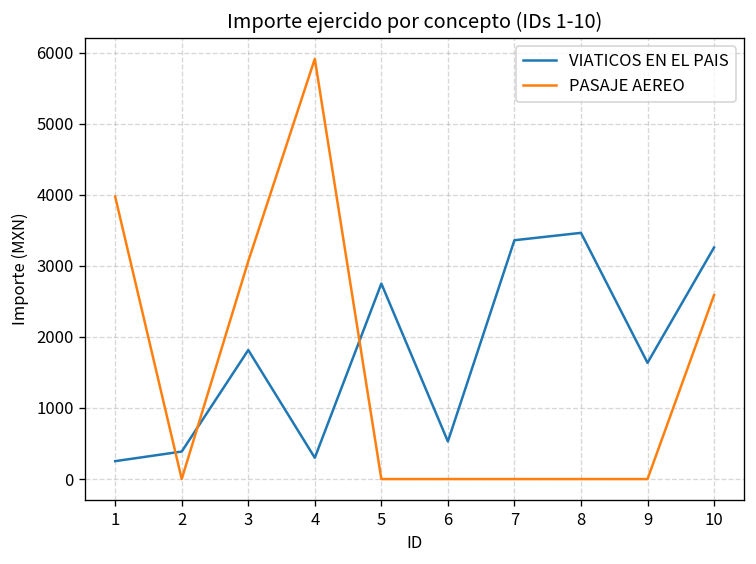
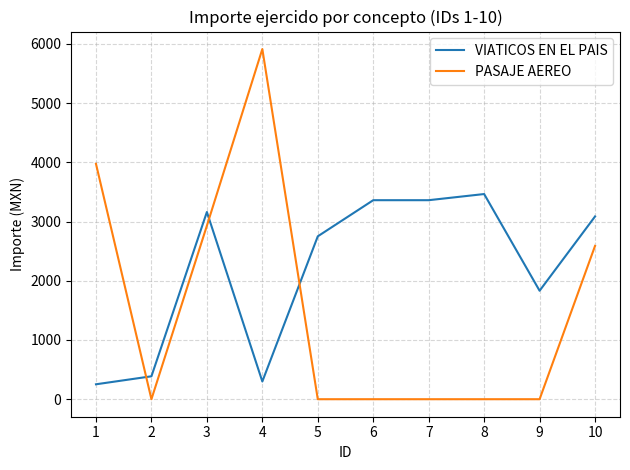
  {
    "VIATICOS EN EL PAIS": {
      "1": 300,
      "2": 400,
-     "3": 1800,
+     "3": 3200,
      "4": 300,
      "5": 2800,
-     "6": 500,
+     "6": 3400,
      "7": 3400,
      "8": 3500,
-     "9": 1600,
-     "10": 3300
+     "9": 1800,
+     "10": 3100
    },
    "PASAJE AEREO": {
      "1": 4000,
      "2": 0,
-     "3": 3100,
+     "3": 2900,
      "4": 5900,
      "5": 0,
      "6": 0,
      "7": 0,
      "8": 0,
      "9": 0,
      "10": 2600
    }
  }
